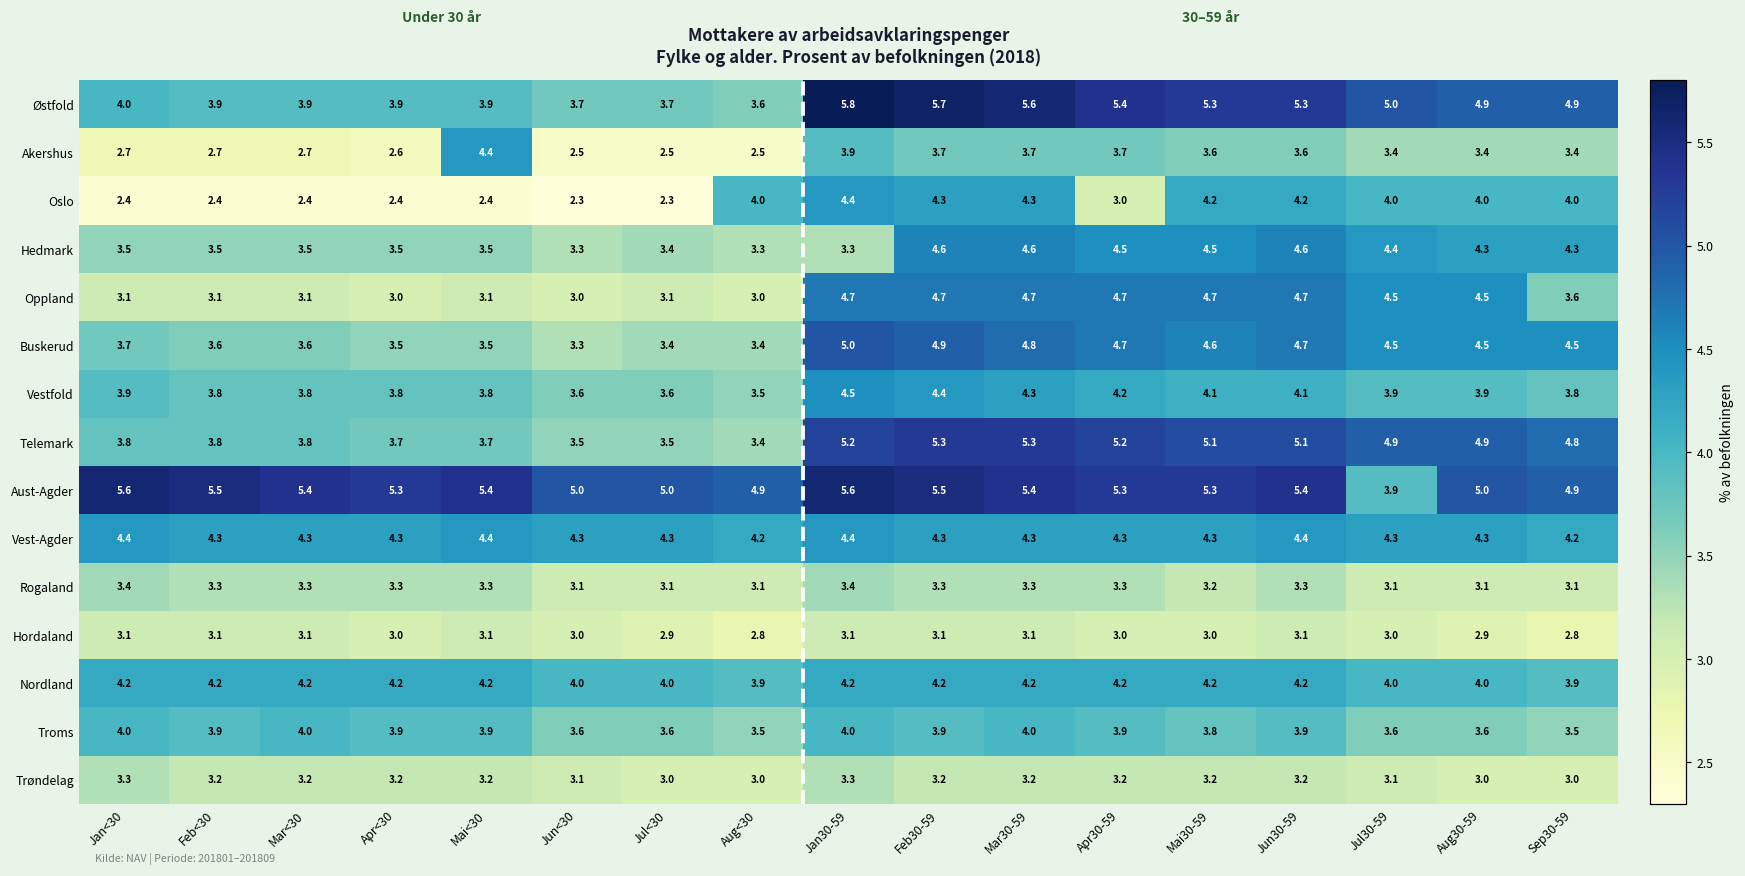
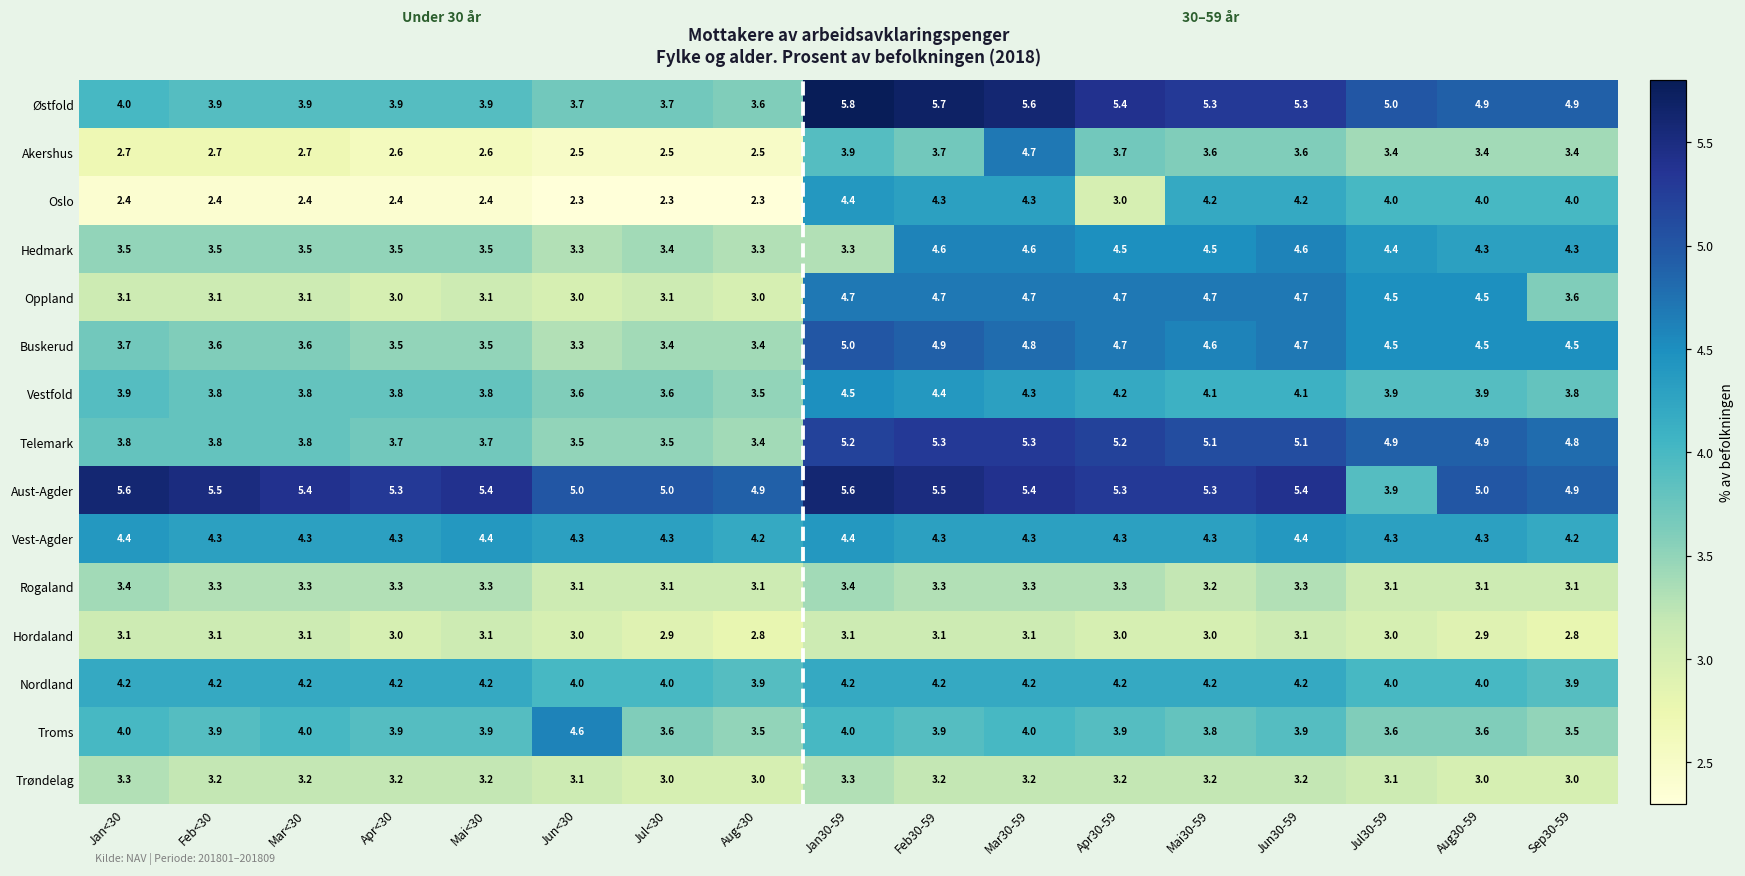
  {
    "Akershus": {
      "Jan<30": 2.7,
      "Feb<30": 2.7,
      "Mar<30": 2.7,
      "Apr<30": 2.6,
-     "Mai<30": 4.4,
+     "Mai<30": 2.6,
      "Jun<30": 2.5,
      "Jul<30": 2.5,
      "Aug<30": 2.5,
      "Jan30-59": 3.9,
      "Feb30-59": 3.7,
-     "Mar30-59": 3.7,
+     "Mar30-59": 4.7,
      "Apr30-59": 3.7,
      "Mai30-59": 3.6,
      "Jun30-59": 3.6,
      "Jul30-59": 3.4,
      "Aug30-59": 3.4,
      "Sep30-59": 3.4
    },
    "Oslo": {
      "Jan<30": 2.4,
      "Feb<30": 2.4,
      "Mar<30": 2.4,
      "Apr<30": 2.4,
      "Mai<30": 2.4,
      "Jun<30": 2.3,
      "Jul<30": 2.3,
-     "Aug<30": 4.0,
+     "Aug<30": 2.3,
      "Jan30-59": 4.4,
      "Feb30-59": 4.3,
      "Mar30-59": 4.3,
      "Apr30-59": 3.0,
      "Mai30-59": 4.2,
      "Jun30-59": 4.2,
      "Jul30-59": 4.0,
      "Aug30-59": 4.0,
      "Sep30-59": 4.0
    },
    "Troms": {
      "Jan<30": 4.0,
      "Feb<30": 3.9,
      "Mar<30": 4.0,
      "Apr<30": 3.9,
      "Mai<30": 3.9,
-     "Jun<30": 3.6,
+     "Jun<30": 4.6,
      "Jul<30": 3.6,
      "Aug<30": 3.5,
      "Jan30-59": 4.0,
      "Feb30-59": 3.9,
      "Mar30-59": 4.0,
      "Apr30-59": 3.9,
      "Mai30-59": 3.8,
      "Jun30-59": 3.9,
      "Jul30-59": 3.6,
      "Aug30-59": 3.6,
      "Sep30-59": 3.5
    }
  }
